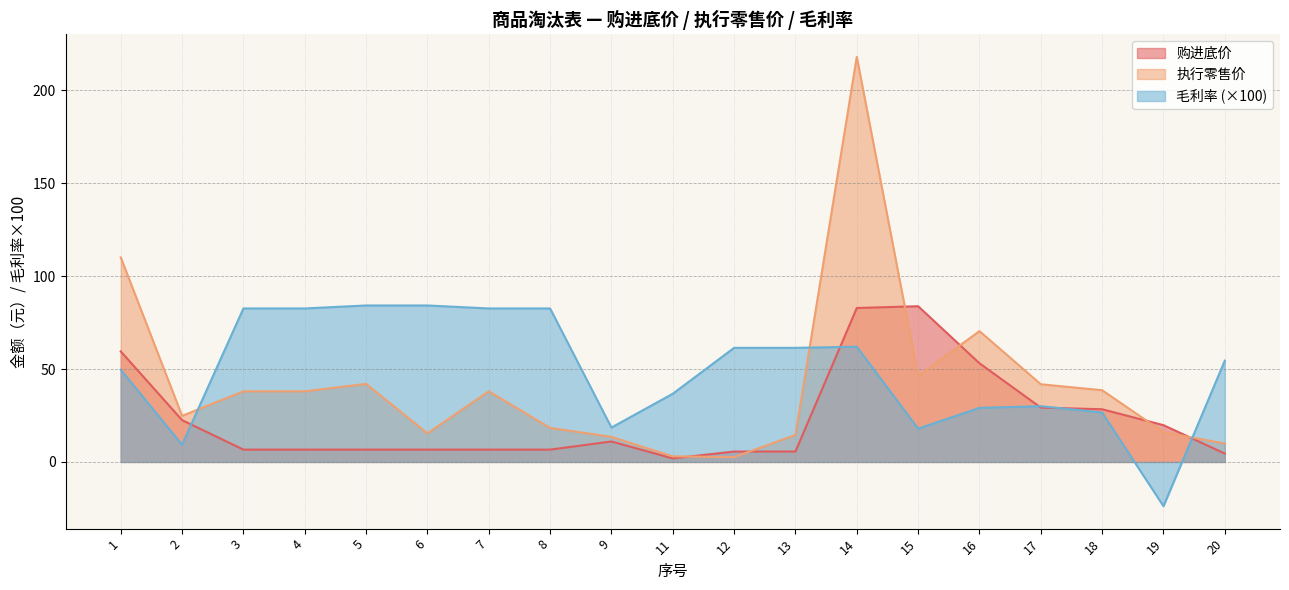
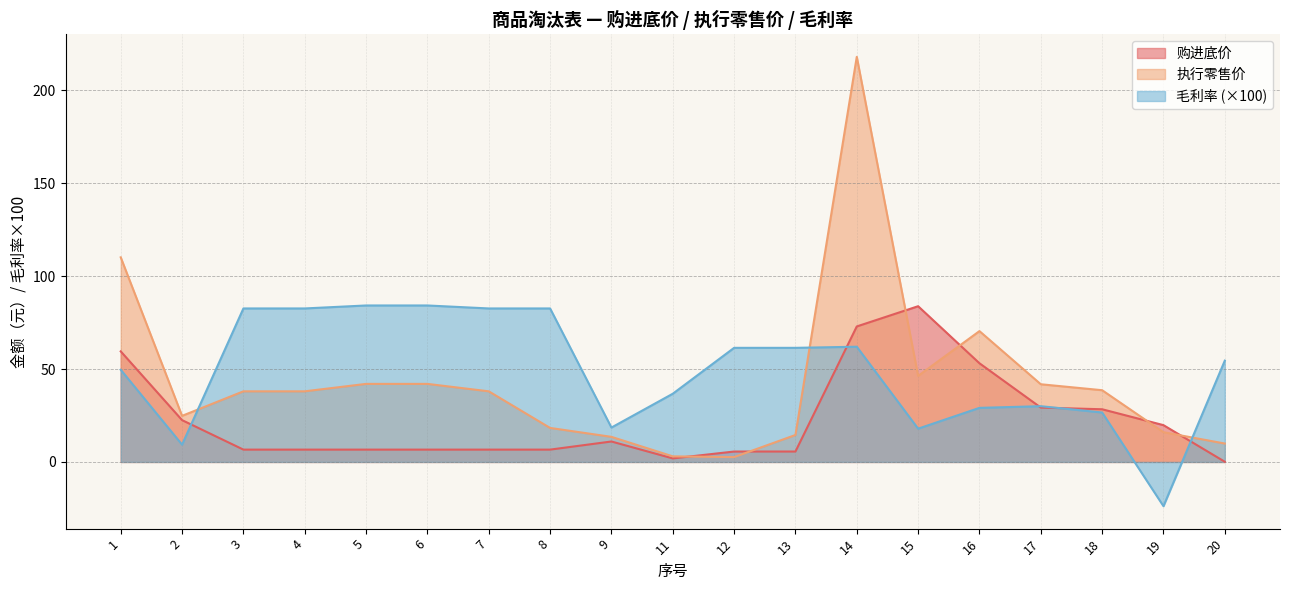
  {
    "购进底价": {
      "1": 60,
      "2": 23,
      "3": 7,
      "4": 7,
      "5": 7,
      "6": 7,
      "7": 7,
      "8": 7,
      "9": 11,
      "12": 6,
      "13": 6,
-     "14": 83,
+     "14": 73,
      "15": 84,
      "16": 53,
      "18": 28,
      "19": 20,
-     "20": 5
+     "20": 0
    },
    "执行零售价": {
      "1": 110,
      "2": 25,
      "3": 38,
      "4": 38,
      "5": 42,
-     "6": 15,
+     "6": 42,
      "7": 38,
      "8": 18,
      "9": 14,
      "12": 3,
      "13": 15,
      "14": 218,
      "15": 46,
      "16": 70,
      "17": 42,
      "18": 39,
      "19": 16,
      "20": 10
    }
  }
